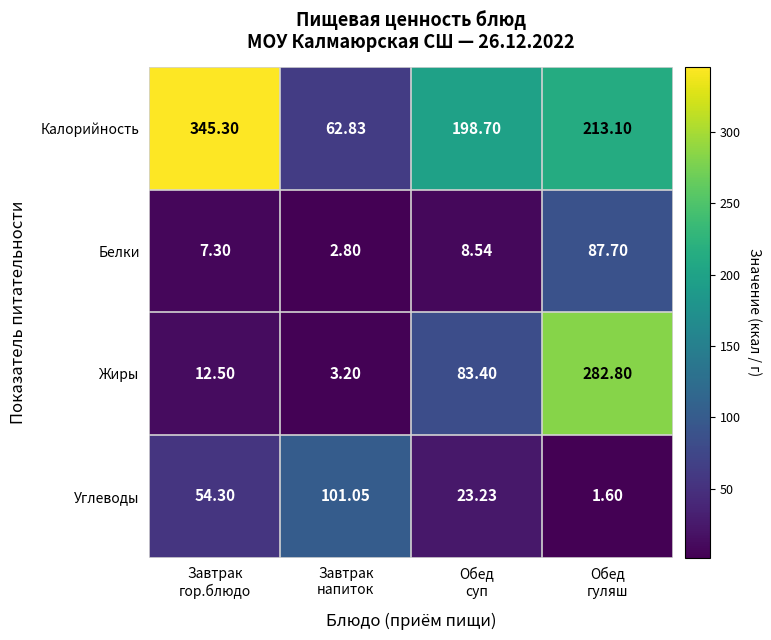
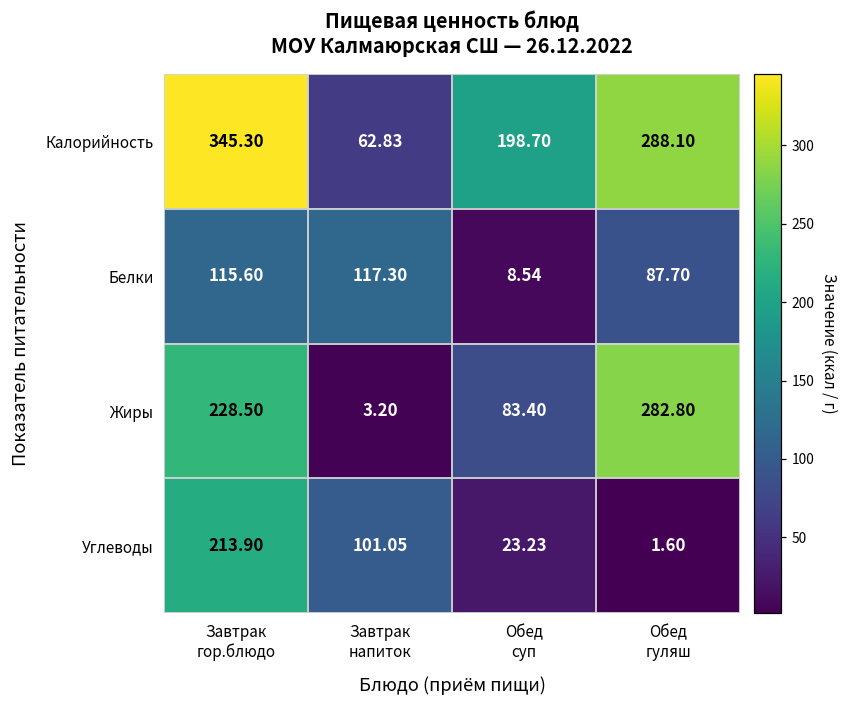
  {
    "Калорийность": {
      "Завтрак гор.блюдо": 345.30,
      "Завтрак напиток": 62.83,
      "Обед суп": 198.70,
-     "Обед гуляш": 213.10
+     "Обед гуляш": 288.10
    },
    "Белки": {
-     "Завтрак гор.блюдо": 7.30,
-     "Завтрак напиток": 2.80,
+     "Завтрак гор.блюдо": 115.60,
+     "Завтрак напиток": 117.30,
      "Обед суп": 8.54,
      "Обед гуляш": 87.70
    },
    "Жиры": {
-     "Завтрак гор.блюдо": 12.50,
+     "Завтрак гор.блюдо": 228.50,
      "Завтрак напиток": 3.20,
      "Обед суп": 83.40,
      "Обед гуляш": 282.80
    },
    "Углеводы": {
-     "Завтрак гор.блюдо": 54.30,
+     "Завтрак гор.блюдо": 213.90,
      "Завтрак напиток": 101.05,
      "Обед суп": 23.23,
      "Обед гуляш": 1.60
    }
  }
